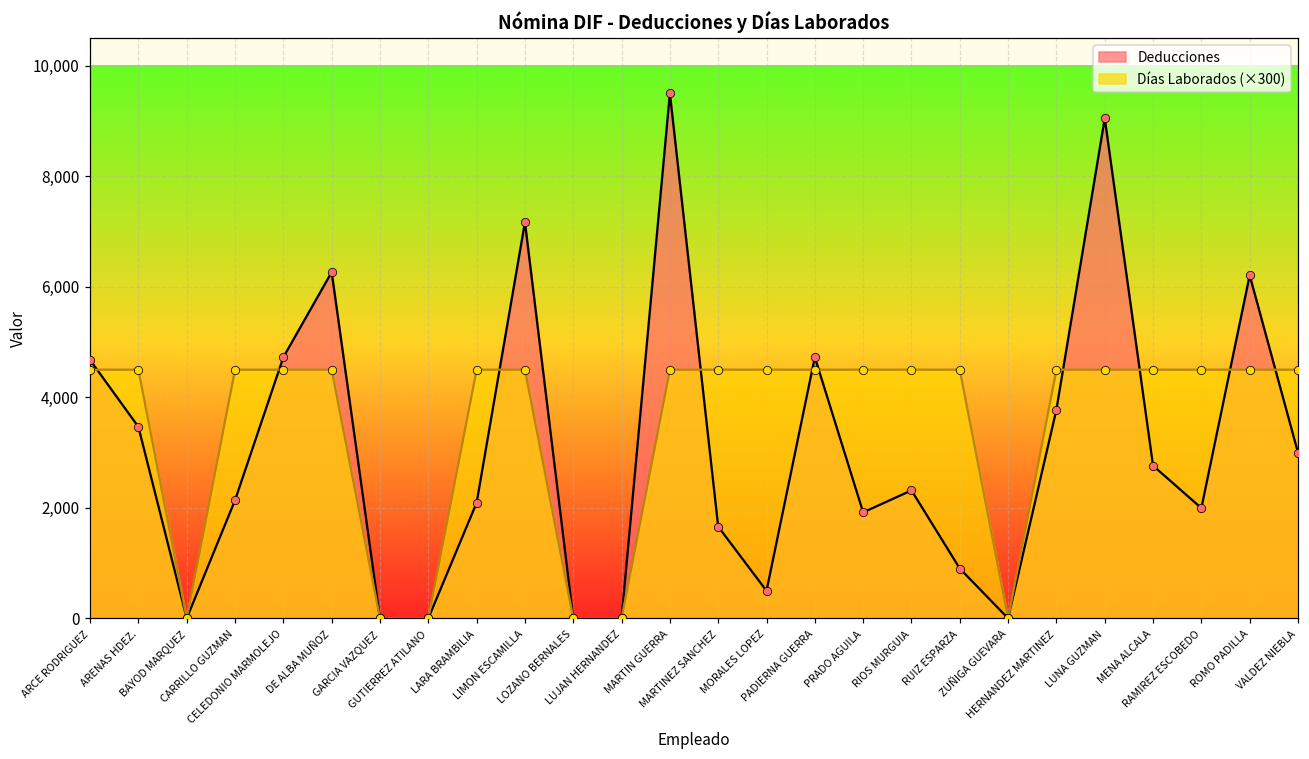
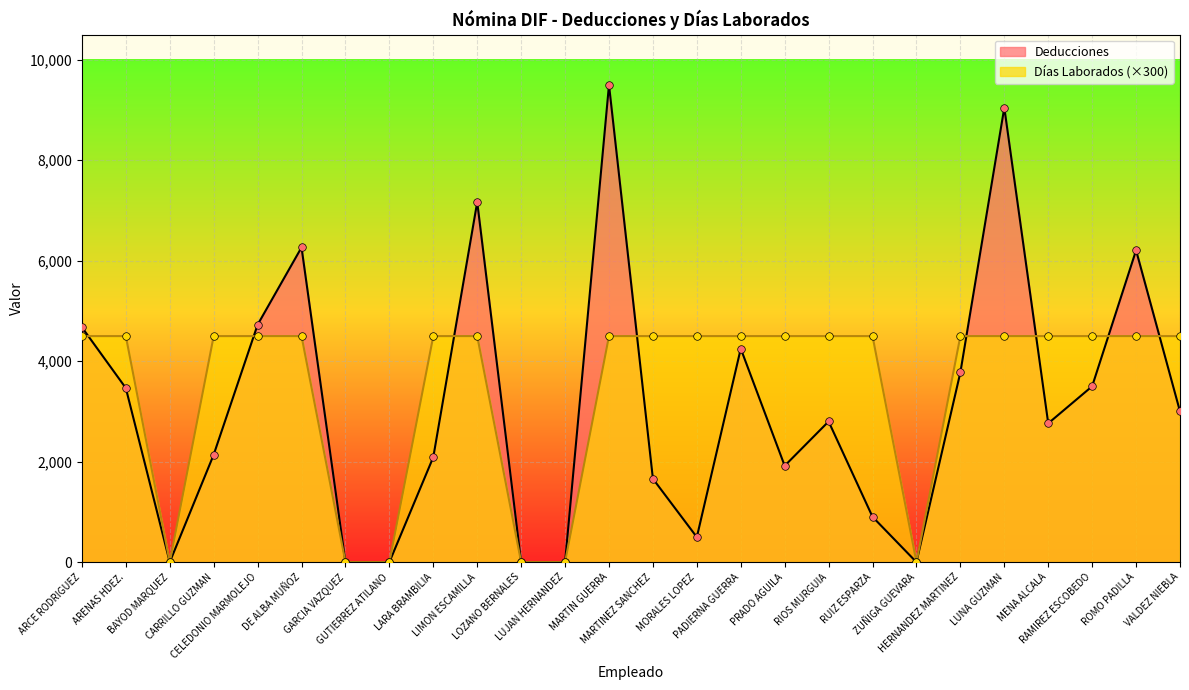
  {
    "Deducciones": {
      "ARCE RODRIGUEZ": "4,700",
      "ARENAS HDEZ.": "3,500",
      "CARRILLO GUZMAN": "2,100",
      "CELEDONIO MARMOLEJO": "4,700",
      "DE ALBA MUÑOZ": "6,300",
      "LARA BRAMBILIA": "2,100",
      "LIMON ESCAMILLA": "7,200",
      "MARTIN GUERRA": "9,500",
      "MARTINEZ SANCHEZ": "1,700",
      "MORALES LOPEZ": "500",
-     "PADIERNA GUERRA": "4,700",
+     "PADIERNA GUERRA": "4,300",
      "PRADO AGUILA": "1,900",
-     "RIOS MURGUIA": "2,300",
+     "RIOS MURGUIA": "2,800",
      "RUIZ ESPARZA": "900",
      "HERNANDEZ MARTINEZ": "3,800",
      "LUNA GUZMAN": "9,000",
      "MENA ALCALA": "2,800",
-     "RAMIREZ ESCOBEDO": "2,000",
+     "RAMIREZ ESCOBEDO": "3,500",
      "ROMO PADILLA": "6,200",
      "VALDEZ NIEBLA": "3,000"
    },
    "Días Laborados (×300)": {
      "ARCE RODRIGUEZ": "4,500",
      "ARENAS HDEZ.": "4,500",
      "CARRILLO GUZMAN": "4,500",
      "CELEDONIO MARMOLEJO": "4,500",
      "DE ALBA MUÑOZ": "4,500",
      "LARA BRAMBILIA": "4,500",
      "LIMON ESCAMILLA": "4,500",
      "MARTIN GUERRA": "4,500",
      "MARTINEZ SANCHEZ": "4,500",
      "MORALES LOPEZ": "4,500",
      "PADIERNA GUERRA": "4,500",
      "PRADO AGUILA": "4,500",
      "RIOS MURGUIA": "4,500",
      "RUIZ ESPARZA": "4,500",
      "HERNANDEZ MARTINEZ": "4,500",
      "LUNA GUZMAN": "4,500",
      "MENA ALCALA": "4,500",
      "RAMIREZ ESCOBEDO": "4,500",
      "ROMO PADILLA": "4,500",
      "VALDEZ NIEBLA": "4,500"
    }
  }
